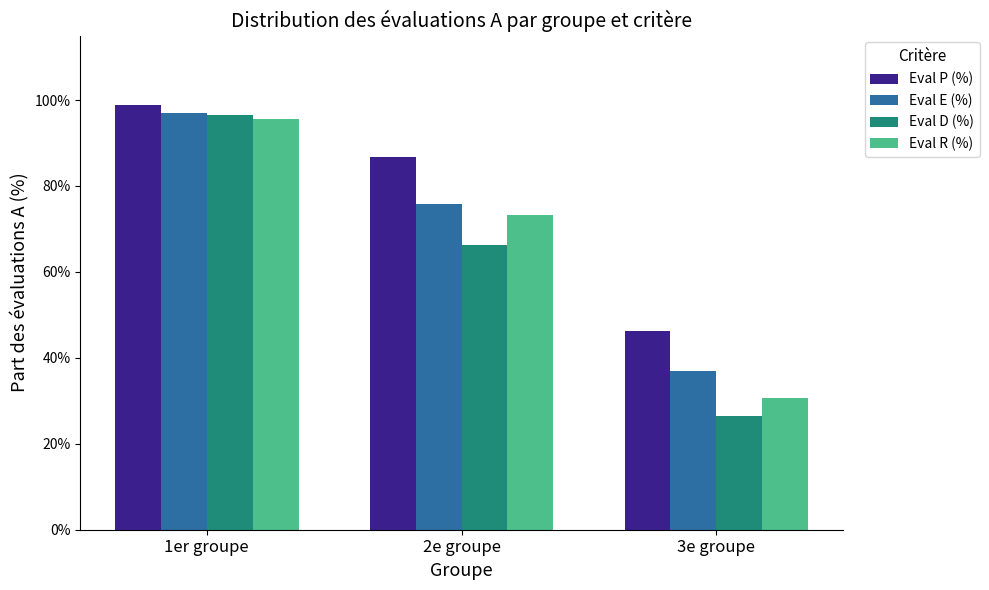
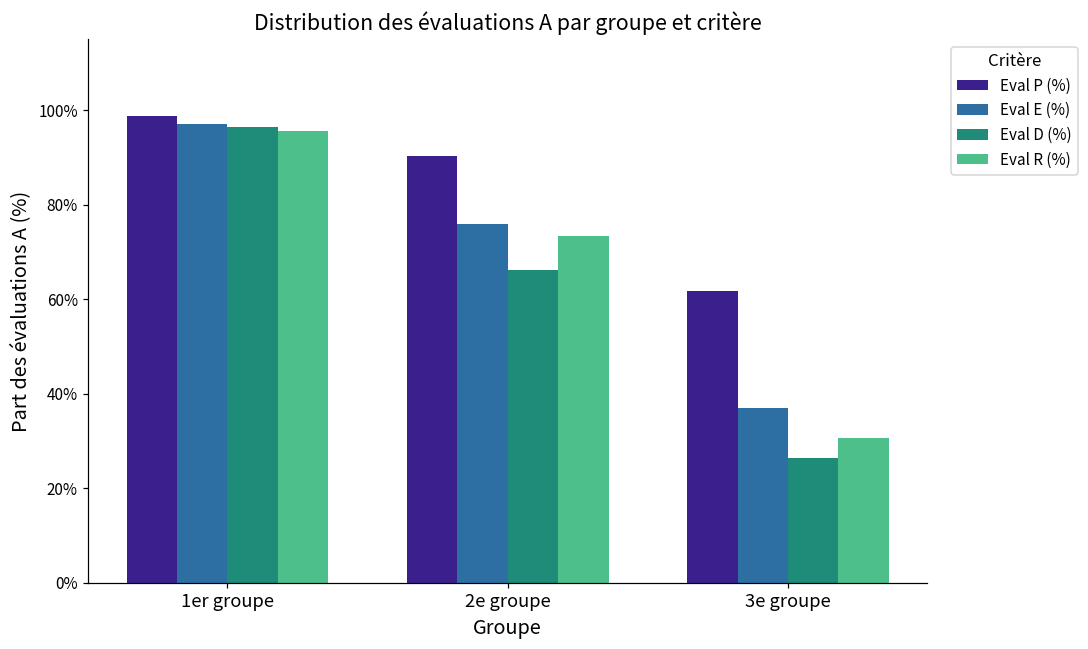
  {
    "Eval P (%)": {
      "1er groupe": "99%",
-     "2e groupe": "87%",
-     "3e groupe": "46%"
+     "2e groupe": "90%",
+     "3e groupe": "62%"
    },
    "Eval R (%)": {
      "1er groupe": "96%",
      "2e groupe": "73%",
      "3e groupe": "31%"
    }
  }
